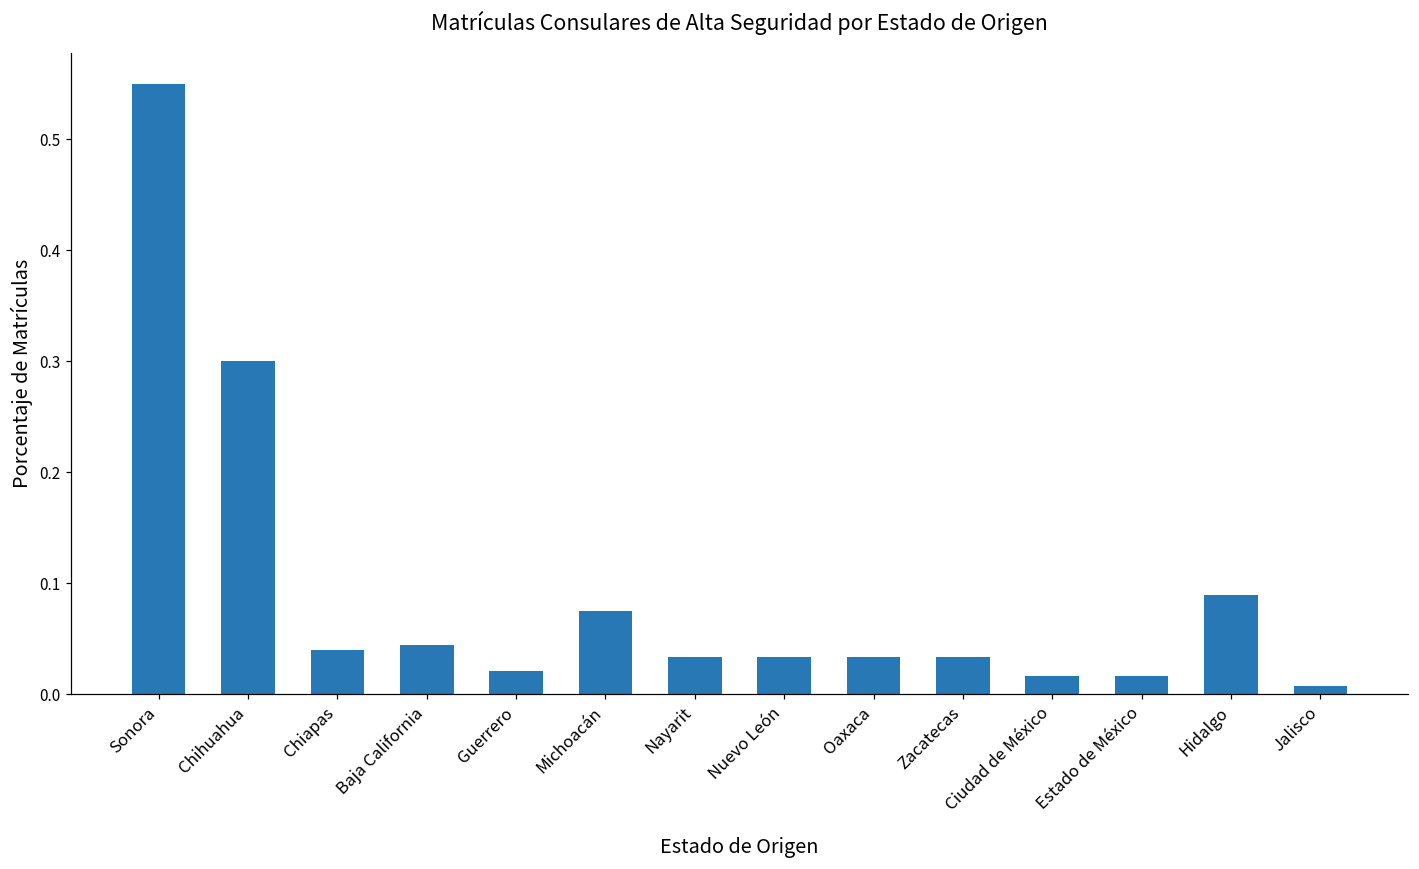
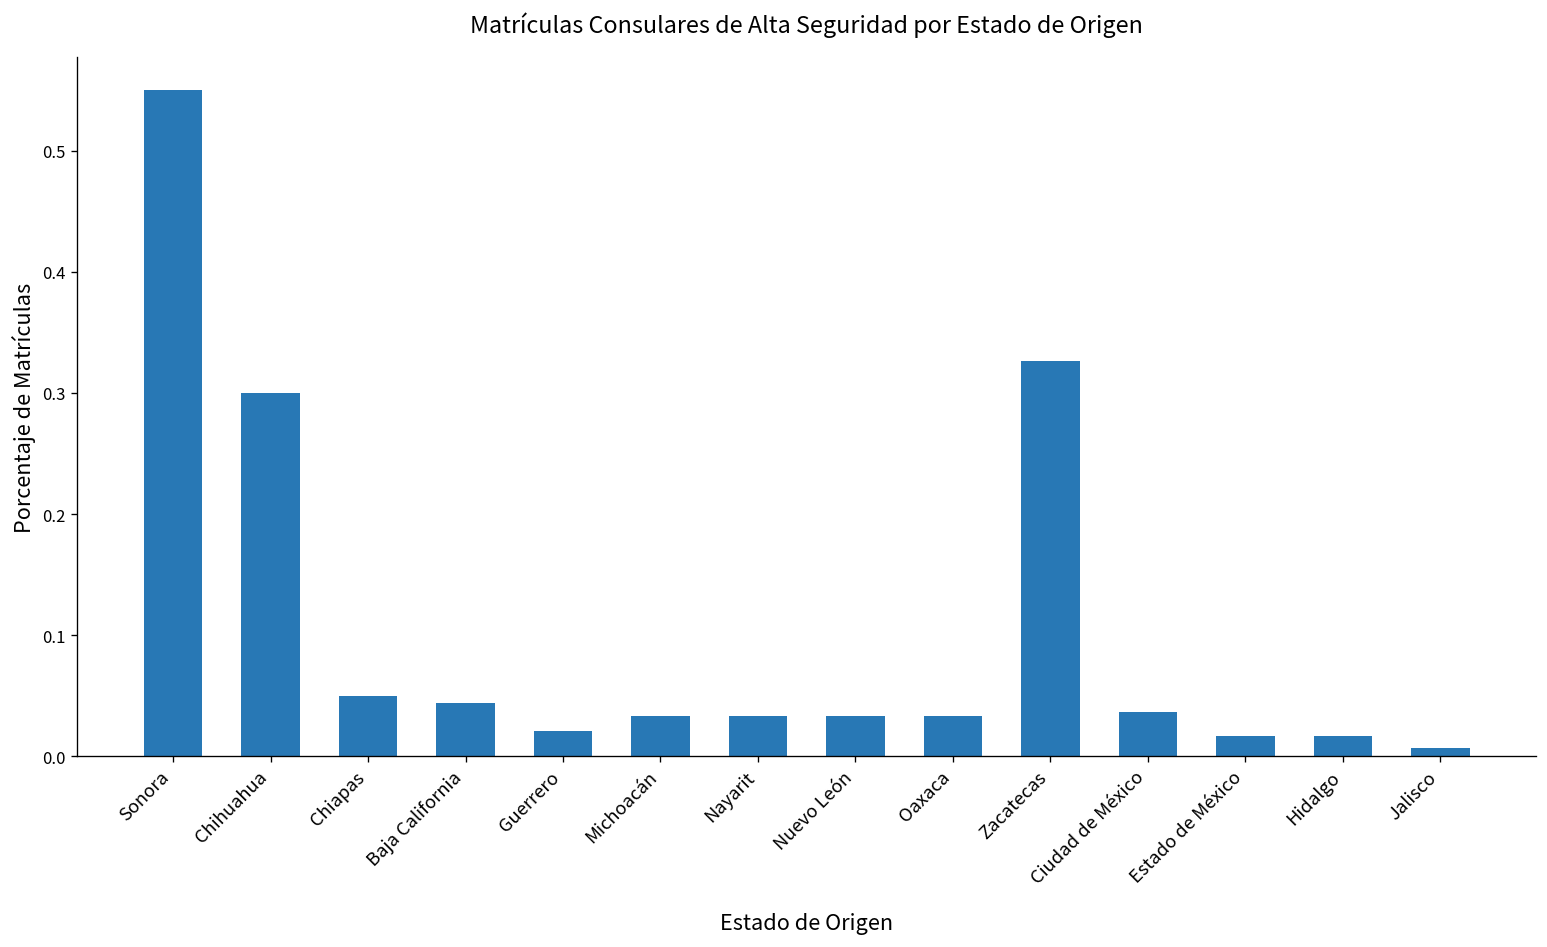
  {
    "Sonora": 0.550,
    "Chihuahua": 0.300,
-   "Chiapas": 0.04,
+   "Chiapas": 0.05,
    "Baja California": 0.044,
    "Guerrero": 0.020,
-   "Michoacán": 0.074,
+   "Michoacán": 0.033,
    "Nayarit": 0.033,
    "Nuevo León": 0.033,
    "Oaxaca": 0.033,
-   "Zacatecas": 0.033,
-   "Ciudad de México": 0.017,
+   "Zacatecas": 0.326,
+   "Ciudad de México": 0.036,
    "Estado de México": 0.017,
-   "Hidalgo": 0.090,
+   "Hidalgo": 0.017,
    "Jalisco": 0.007
  }
